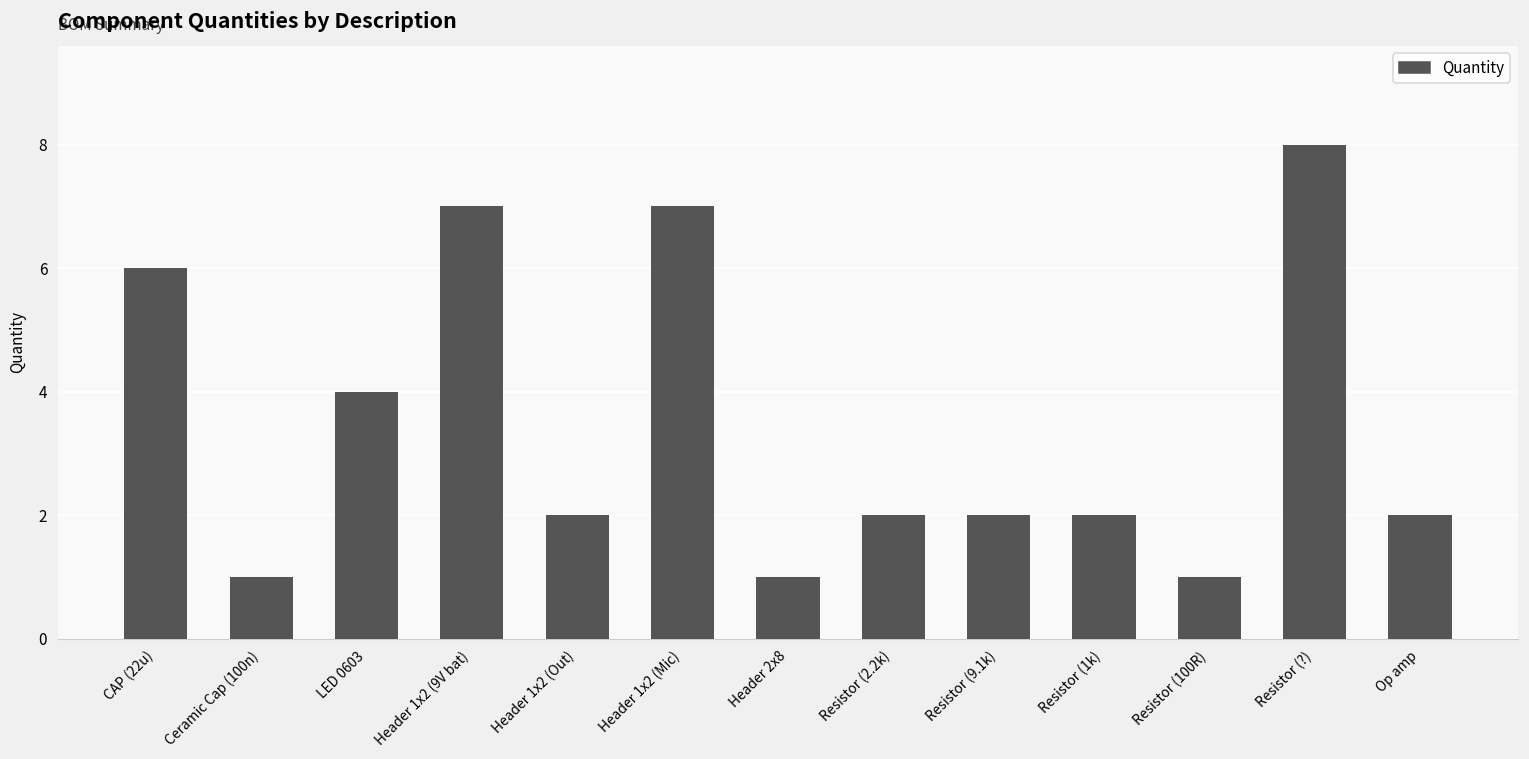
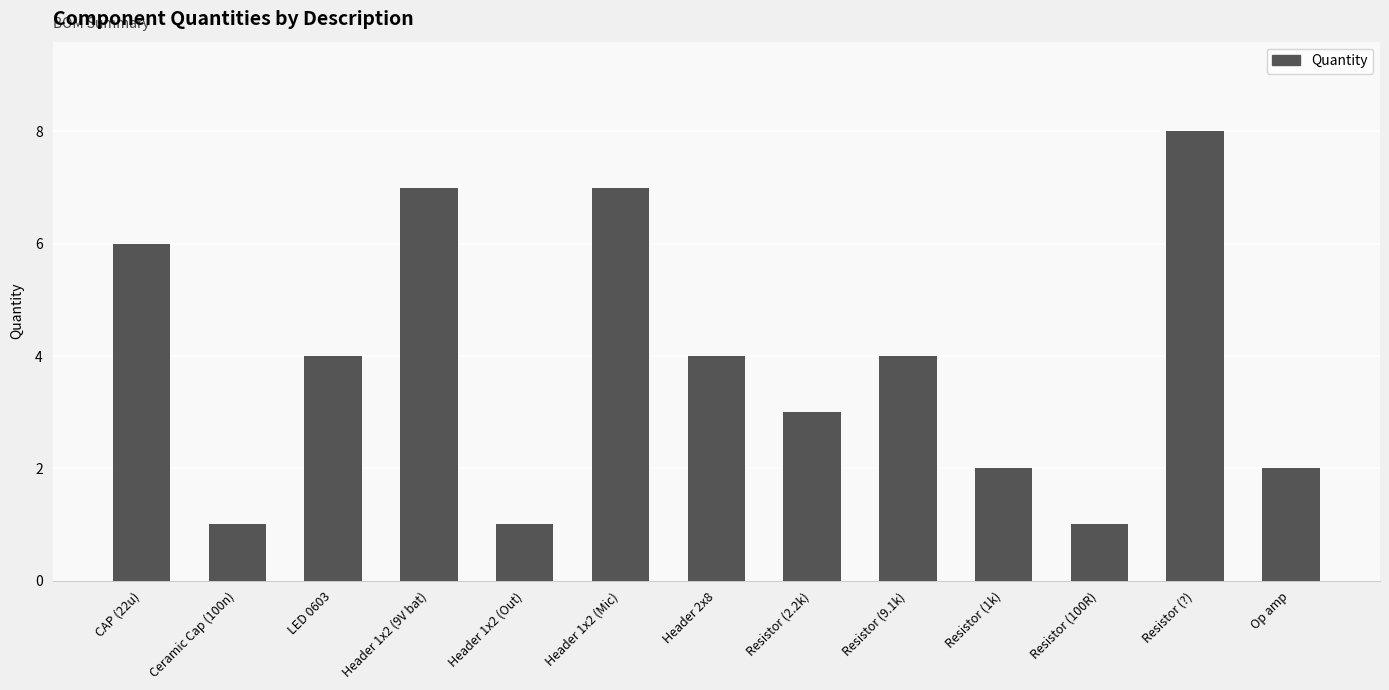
  {
    "CAP (22u)": 6,
    "Ceramic Cap (100n)": 1,
    "LED 0603": 4,
    "Header 1x2 (9V bat)": 7,
-   "Header 1x2 (Out)": 2,
+   "Header 1x2 (Out)": 1,
    "Header 1x2 (Mic)": 7,
-   "Header 2x8": 1,
-   "Resistor (2.2k)": 2,
-   "Resistor (9.1k)": 2,
+   "Header 2x8": 4,
+   "Resistor (2.2k)": 3,
+   "Resistor (9.1k)": 4,
    "Resistor (1k)": 2,
    "Resistor (100R)": 1,
    "Resistor (?)": 8,
    "Op amp": 2
  }
